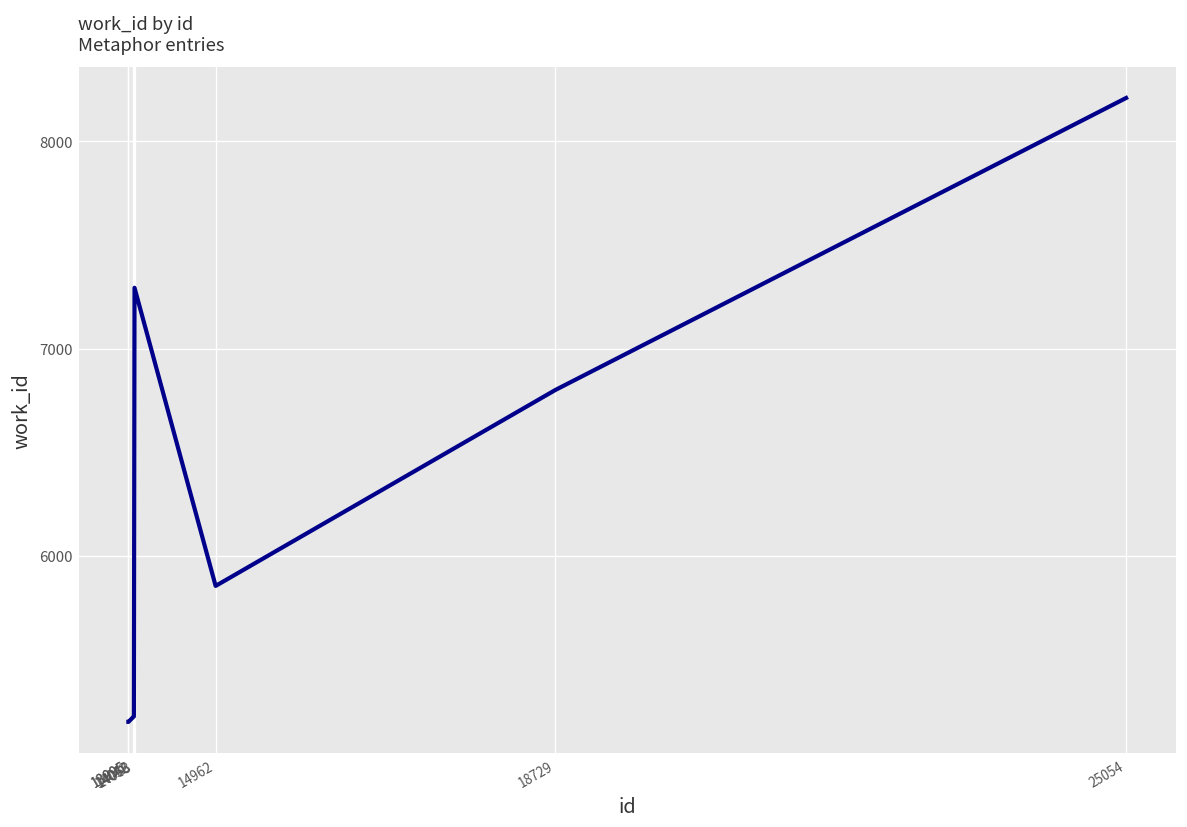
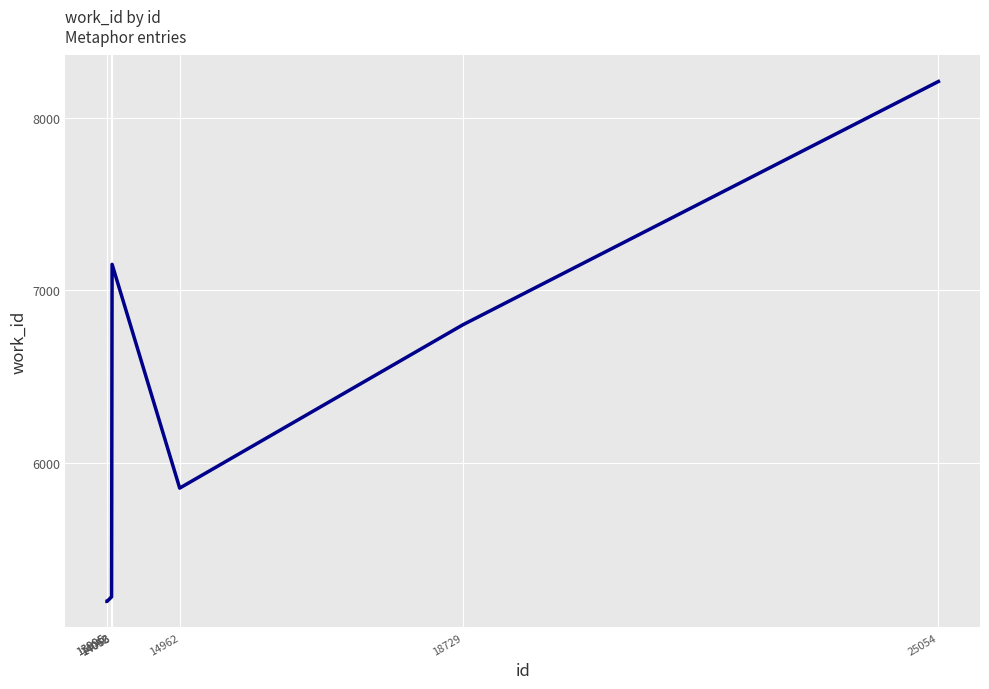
  {
    "13995": 5200,
    "13996": 5200,
    "14042": 5220,
    "14056": 5230,
-   "14063": 7290,
+   "14063": 7150,
    "14962": 5860,
    "18729": 6800,
    "25054": 8210
  }
